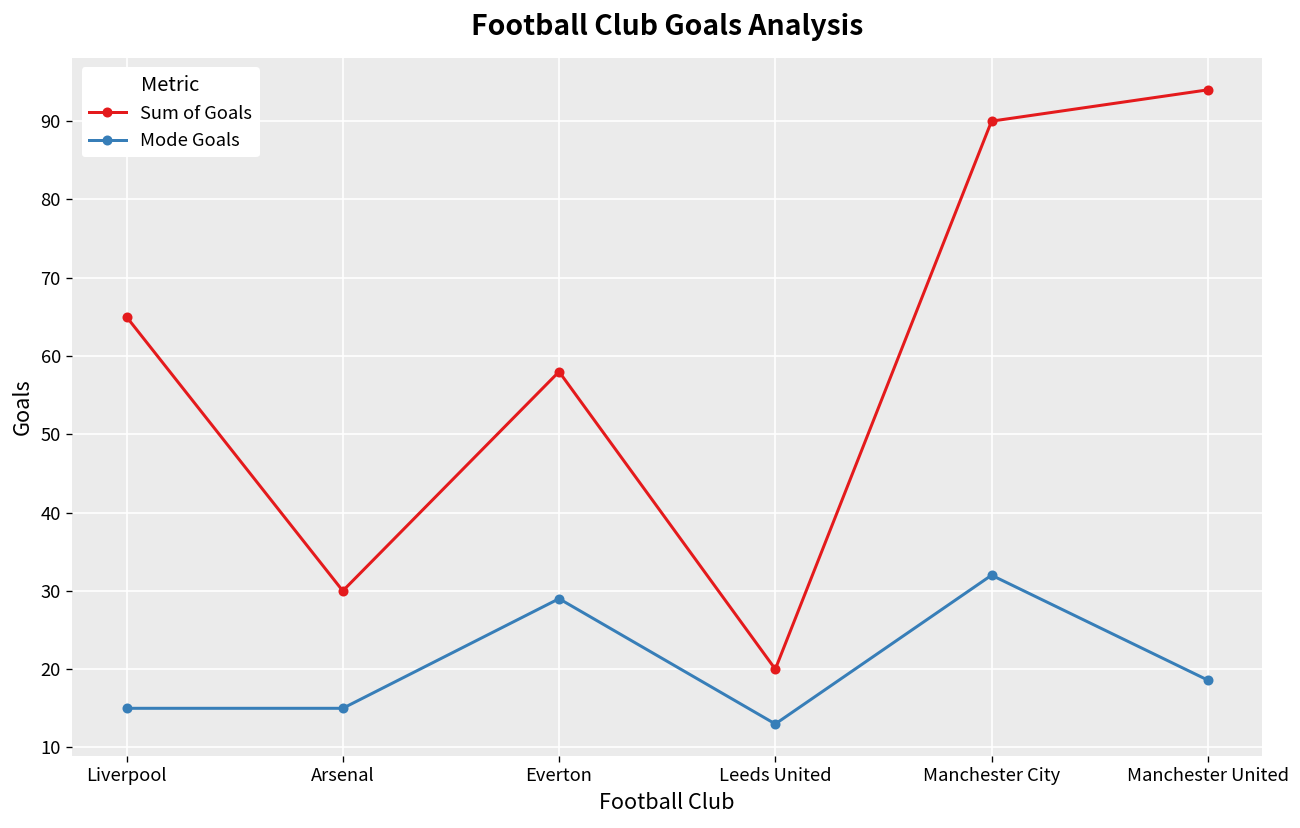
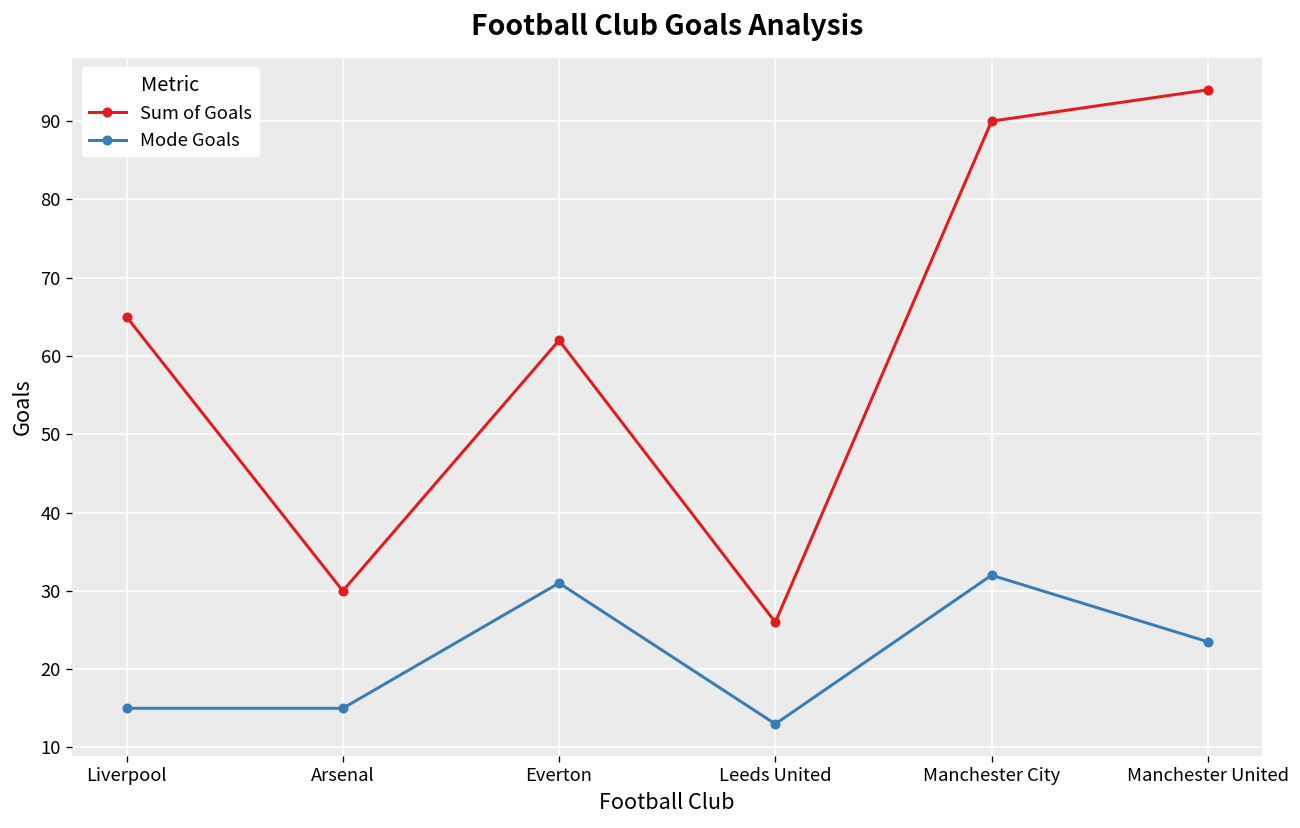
  {
    "Sum of Goals": {
      "Liverpool": 65,
      "Arsenal": 30,
-     "Everton": 58,
-     "Leeds United": 20,
+     "Everton": 62,
+     "Leeds United": 26,
      "Manchester City": 90,
      "Manchester United": 94
    },
    "Mode Goals": {
      "Liverpool": 15,
      "Arsenal": 15,
-     "Everton": 29,
+     "Everton": 31,
      "Leeds United": 13,
      "Manchester City": 32,
-     "Manchester United": 19
+     "Manchester United": 24
    }
  }
